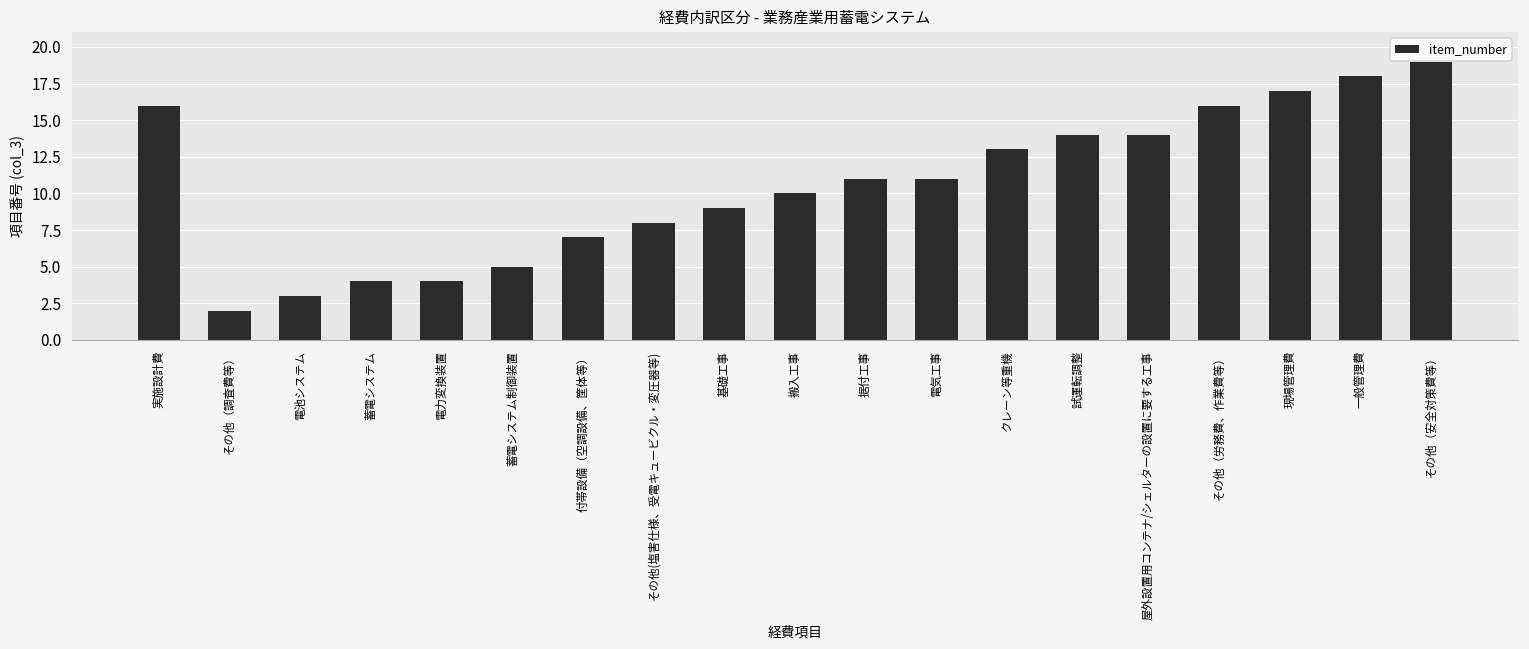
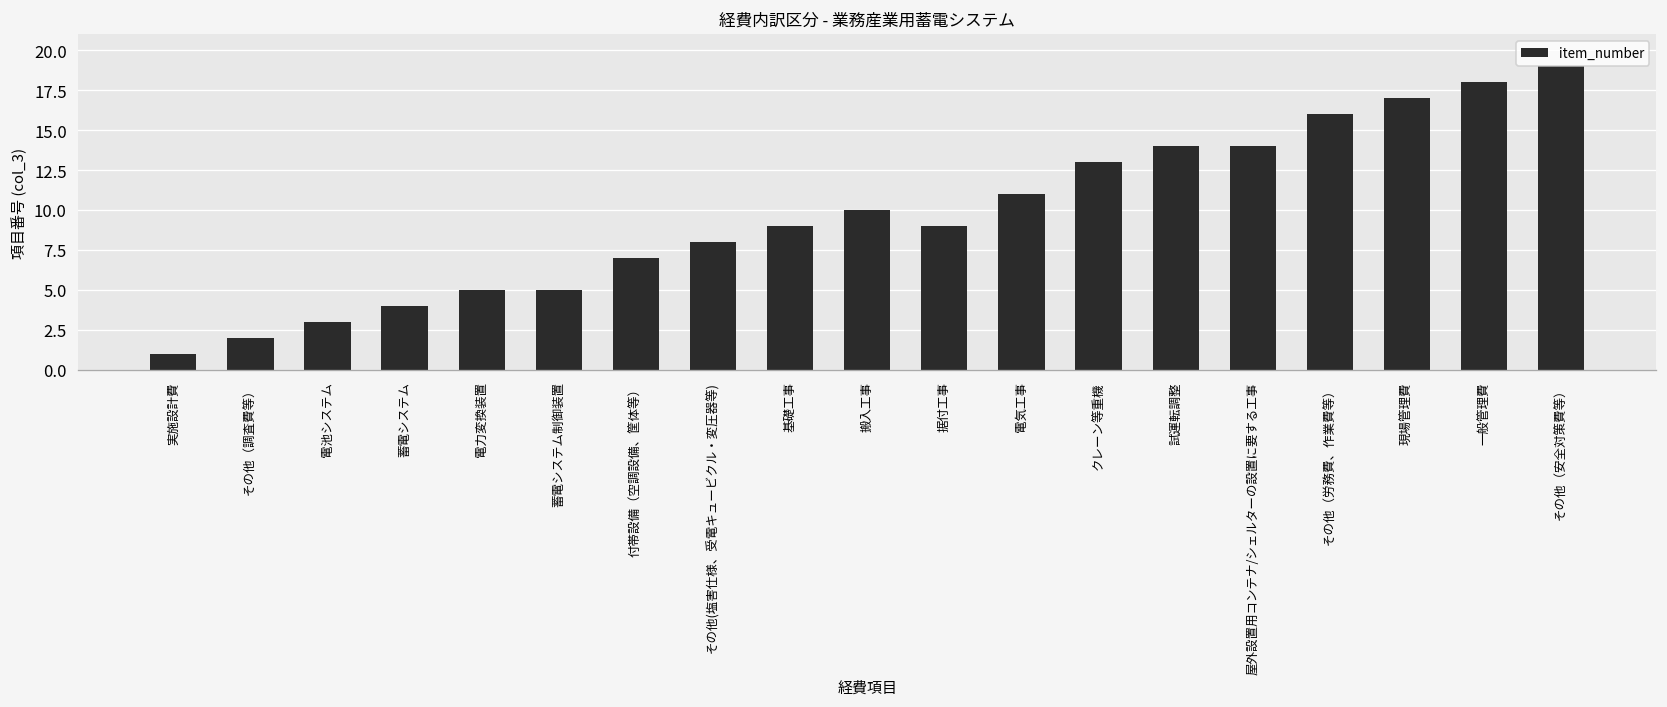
  {
-   "実施設計費": 16,
+   "実施設計費": 1,
    "その他（調査費等）": 2,
    "電池システム": 3,
    "蓄電システム": 4,
-   "電力変換装置": 4,
+   "電力変換装置": 5,
    "蓄電システム制御装置": 5,
    "付帯設備（空調設備、筐体等）": 7,
    "その他(塩害仕様、受電キュービクル・変圧器等)": 8,
    "基礎工事": 9,
    "搬入工事": 10,
-   "据付工事": 11,
+   "据付工事": 9,
    "電気工事": 11,
    "クレーン等重機": 13,
    "試運転調整": 14,
    "屋外設置用コンテナ/シェルターの設置に要する工事": 14,
    "その他（労務費、作業費等）": 16,
    "現場管理費": 17,
    "一般管理費": 18,
    "その他（安全対策費等）": 19
  }
